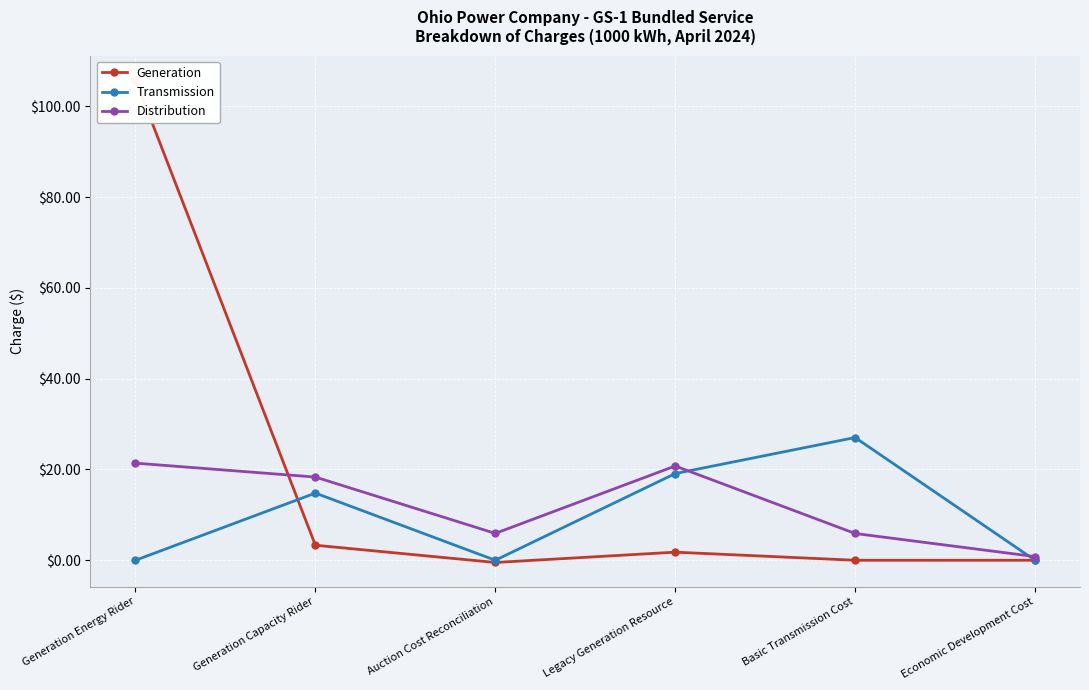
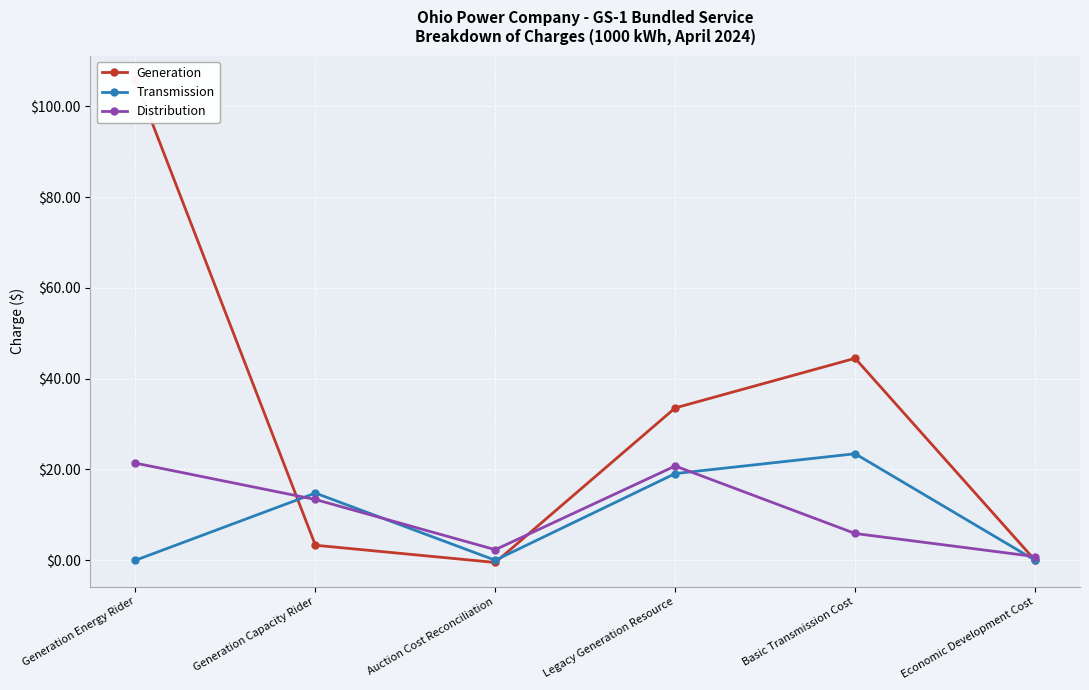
  {
    "Generation": {
      "Generation Capacity Rider": "$3",
-     "Legacy Generation Resource": "$2",
-     "Basic Transmission Cost": "$0"
+     "Legacy Generation Resource": "$34",
+     "Basic Transmission Cost": "$45"
    },
    "Transmission": {
      "Generation Energy Rider": "$0",
      "Generation Capacity Rider": "$15",
      "Legacy Generation Resource": "$19",
-     "Basic Transmission Cost": "$27"
+     "Basic Transmission Cost": "$23"
    },
    "Distribution": {
      "Generation Energy Rider": "$21",
-     "Generation Capacity Rider": "$18",
-     "Auction Cost Reconciliation": "$6",
+     "Generation Capacity Rider": "$13",
+     "Auction Cost Reconciliation": "$2",
      "Legacy Generation Resource": "$21",
      "Basic Transmission Cost": "$6",
      "Economic Development Cost": "$1"
    }
  }
